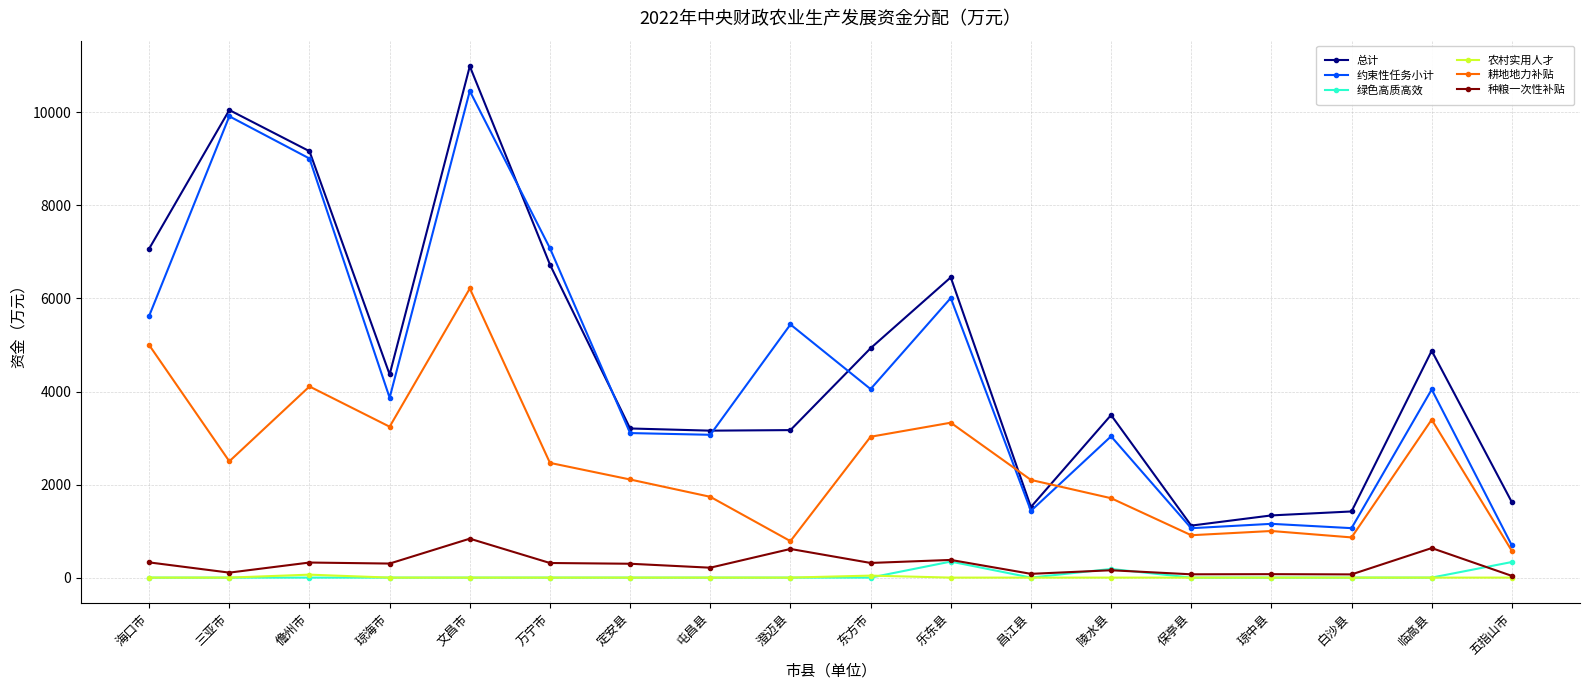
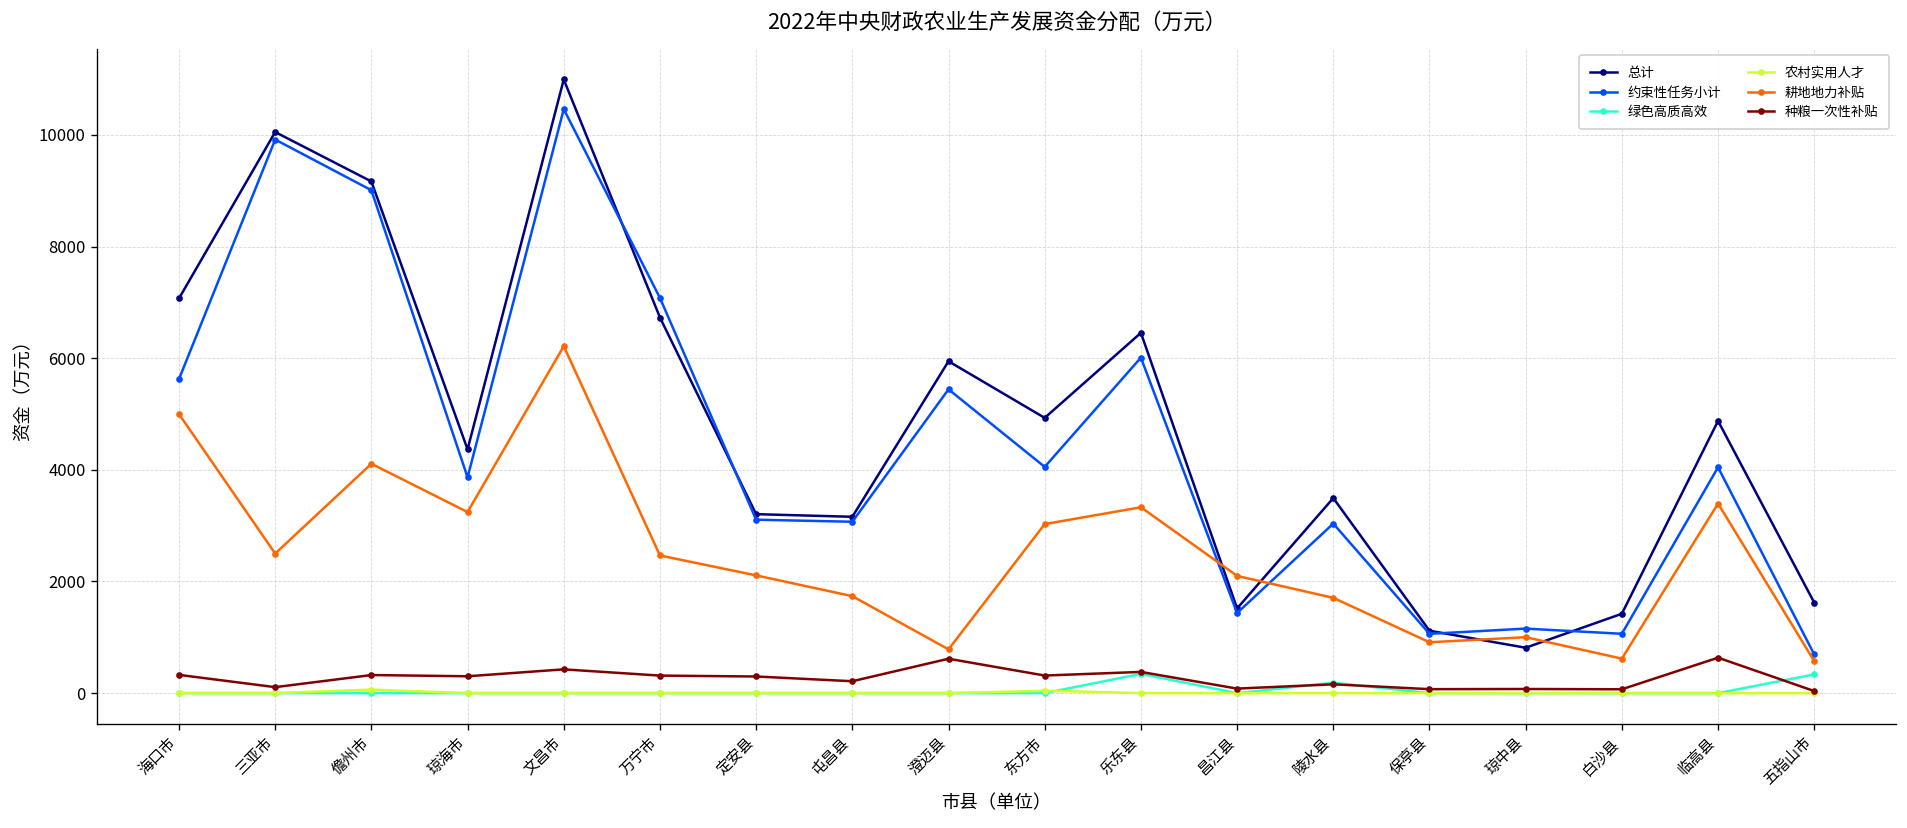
  {
    "总计": {
      "海口市": 7100,
      "三亚市": 10100,
      "儋州市": 9200,
      "琼海市": 4400,
      "文昌市": 11000,
      "万宁市": 6700,
      "定安县": 3200,
      "屯昌县": 3200,
-     "澄迈县": 3200,
+     "澄迈县": 5900,
      "东方市": 4900,
      "乐东县": 6500,
      "昌江县": 1500,
      "陵水县": 3500,
      "保亭县": 1100,
-     "琼中县": 1300,
+     "琼中县": 800,
      "白沙县": 1400,
      "临高县": 4900,
      "五指山市": 1600
    },
    "约束性任务小计": {
      "海口市": 5600,
      "三亚市": 9900,
      "儋州市": 9000,
      "琼海市": 3900,
      "文昌市": 10500,
      "万宁市": 7100,
      "定安县": 3100,
      "屯昌县": 3100,
      "澄迈县": 5400,
      "东方市": 4100,
      "乐东县": 6000,
      "昌江县": 1400,
      "陵水县": 3000,
      "保亭县": 1100,
      "琼中县": 1200,
      "白沙县": 1100,
      "临高县": 4000,
      "五指山市": 700
    },
    "绿色高质高效": {
      "儋州市": 0,
      "五指山市": 300
    },
    "农村实用人才": {
      "儋州市": 100,
      "乐东县": 0,
      "陵水县": 0
    },
    "耕地地力补贴": {
      "海口市": 5000,
      "三亚市": 2500,
      "儋州市": 4100,
      "琼海市": 3200,
      "文昌市": 6200,
      "万宁市": 2500,
      "定安县": 2100,
      "屯昌县": 1700,
      "澄迈县": 800,
      "东方市": 3000,
      "乐东县": 3300,
      "昌江县": 2100,
      "陵水县": 1700,
      "保亭县": 900,
      "琼中县": 1000,
-     "白沙县": 900,
+     "白沙县": 600,
      "临高县": 3400,
      "五指山市": 600
    },
    "种粮一次性补贴": {
      "海口市": 300,
      "三亚市": 100,
      "儋州市": 300,
      "琼海市": 300,
-     "文昌市": 800,
+     "文昌市": 400,
      "万宁市": 300,
      "定安县": 300,
      "屯昌县": 200,
      "澄迈县": 600,
      "东方市": 300,
      "昌江县": 100,
      "保亭县": 100,
      "琼中县": 100,
      "白沙县": 100,
      "临高县": 600
    }
  }
